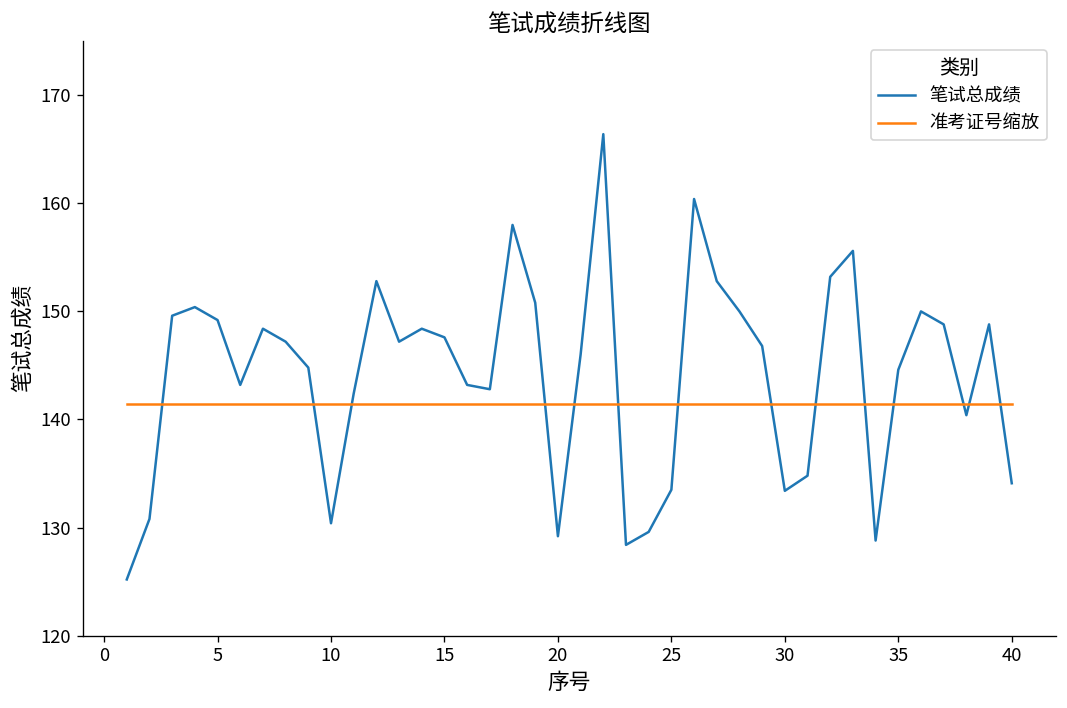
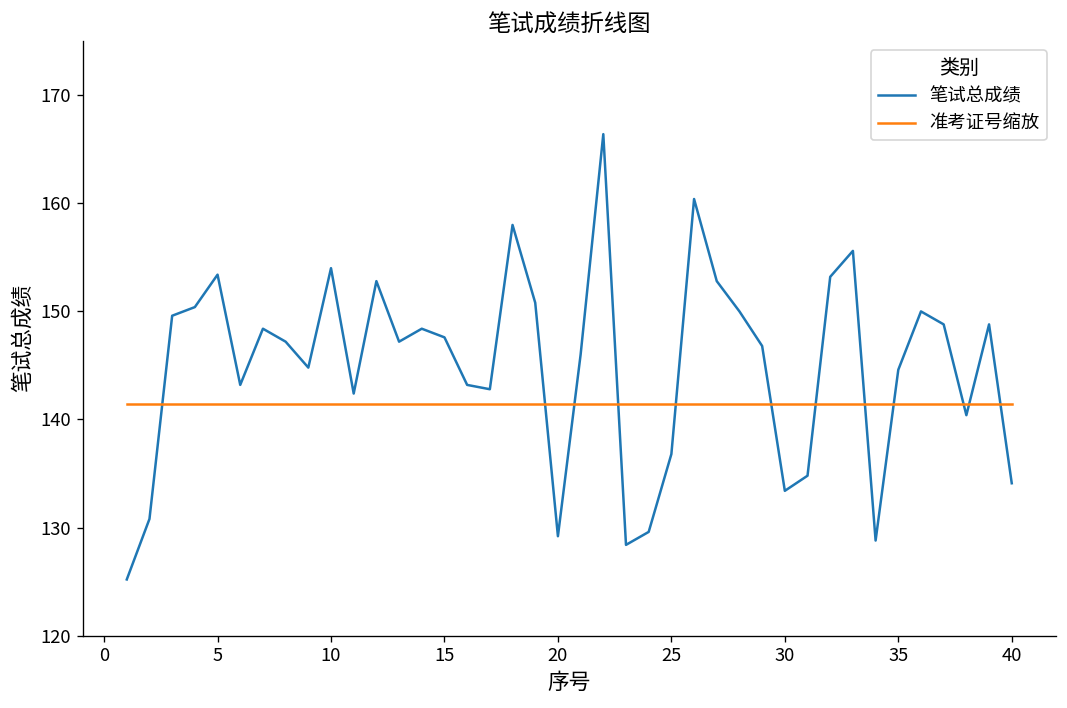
  {
    "笔试总成绩": {
-     "5": 149,
-     "10": 130,
+     "5": 153,
+     "10": 154,
      "15": 148,
      "20": 129,
-     "25": 134,
+     "25": 137,
      "30": 133,
      "35": 145,
      "40": 134
    },
    "准考证号缩放": {
      "5": 141,
      "10": 141,
      "15": 141,
      "20": 141,
      "25": 141,
      "30": 141,
      "35": 141,
      "40": 141
    }
  }
